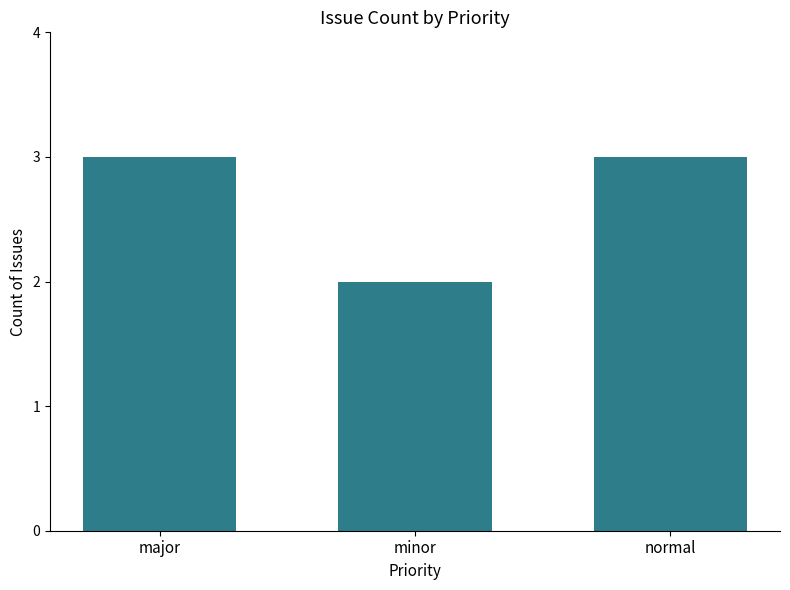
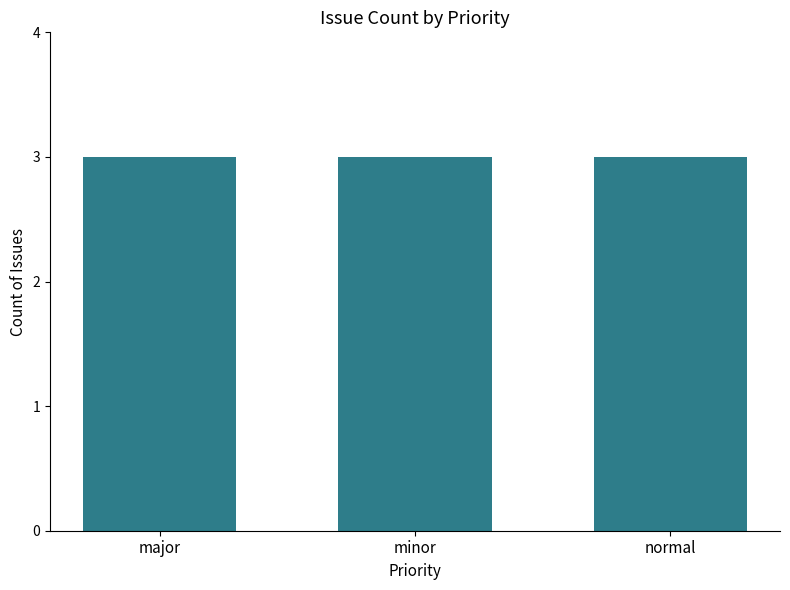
  {
    "major": 3,
-   "minor": 2,
+   "minor": 3,
    "normal": 3
  }
